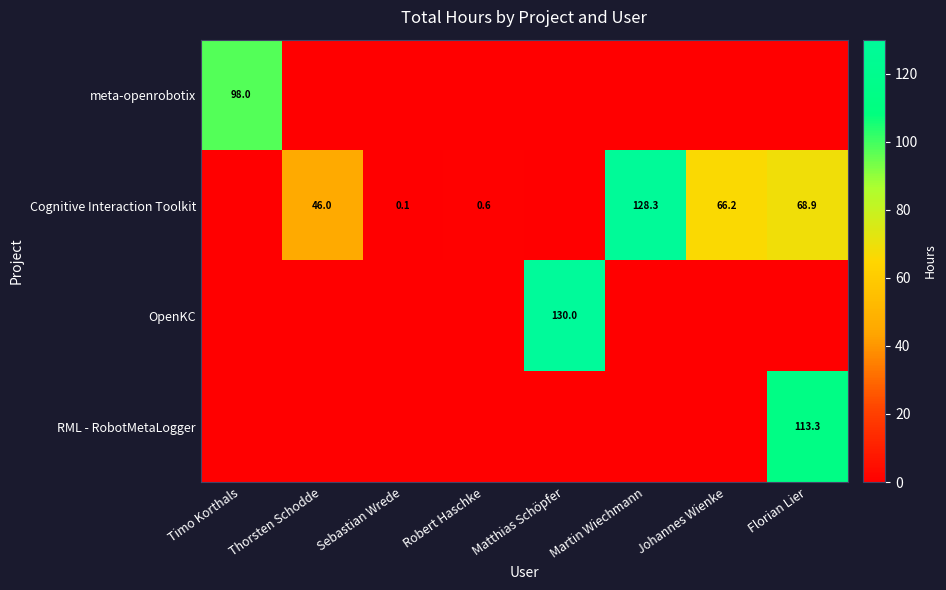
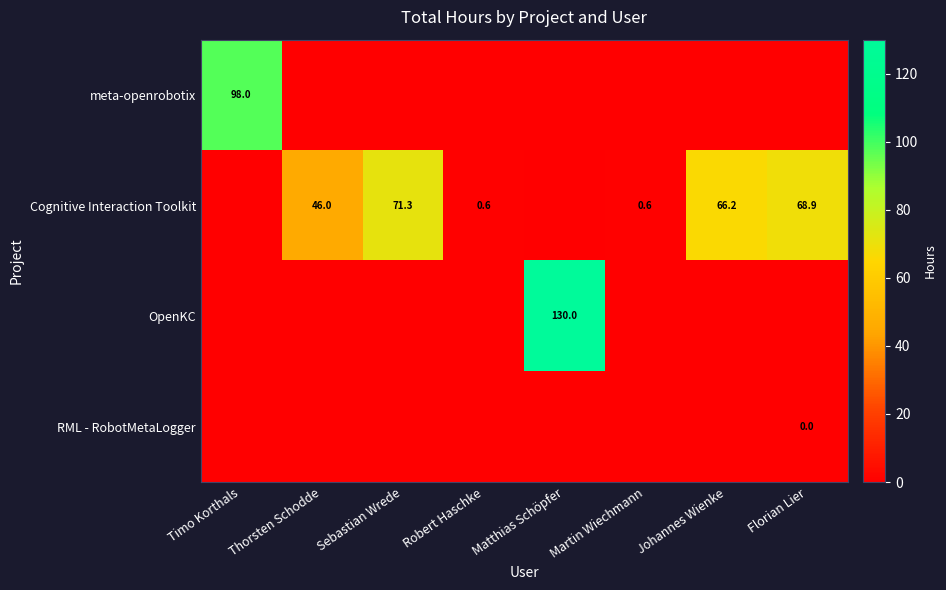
  {
    "meta-openrobotix": {
      "Timo Korthals": 98.0
    },
    "Cognitive Interaction Toolkit": {
      "Thorsten Schodde": 46.0,
-     "Sebastian Wrede": 0.1,
+     "Sebastian Wrede": 71.3,
      "Robert Haschke": 0.6,
-     "Martin Wiechmann": 128.3,
+     "Martin Wiechmann": 0.6,
      "Johannes Wienke": 66.2,
      "Florian Lier": 68.9
    },
    "OpenKC": {
      "Matthias Schöpfer": 130.0
    },
    "RML - RobotMetaLogger": {
-     "Florian Lier": 113.3
+     "Florian Lier": 0.0
    }
  }
